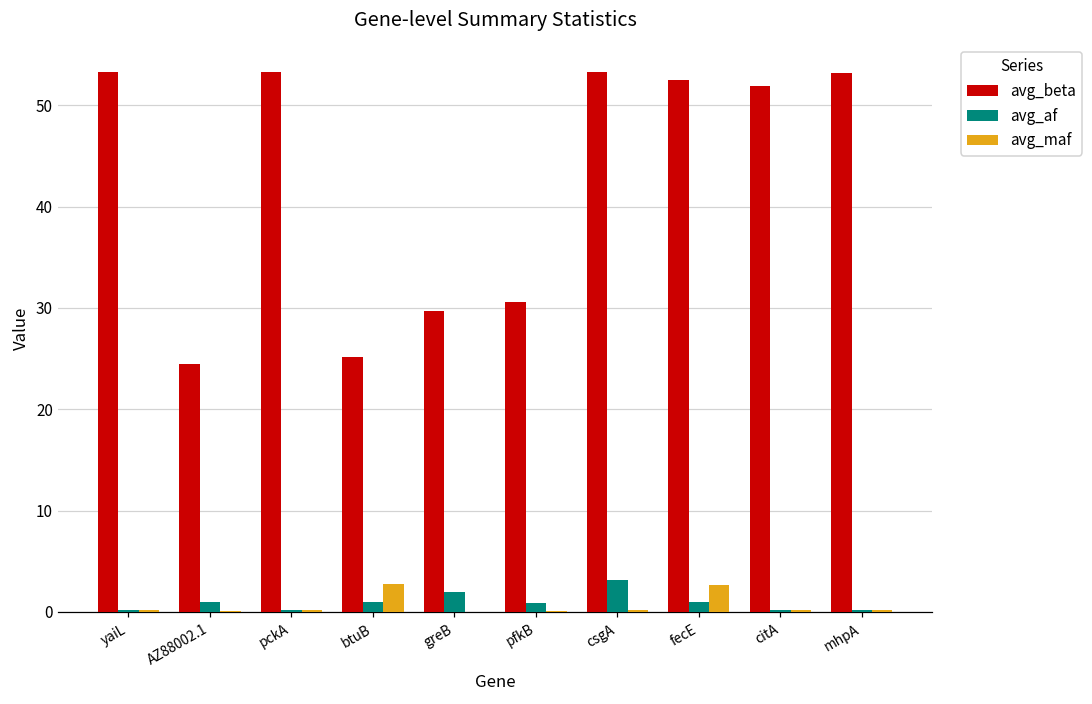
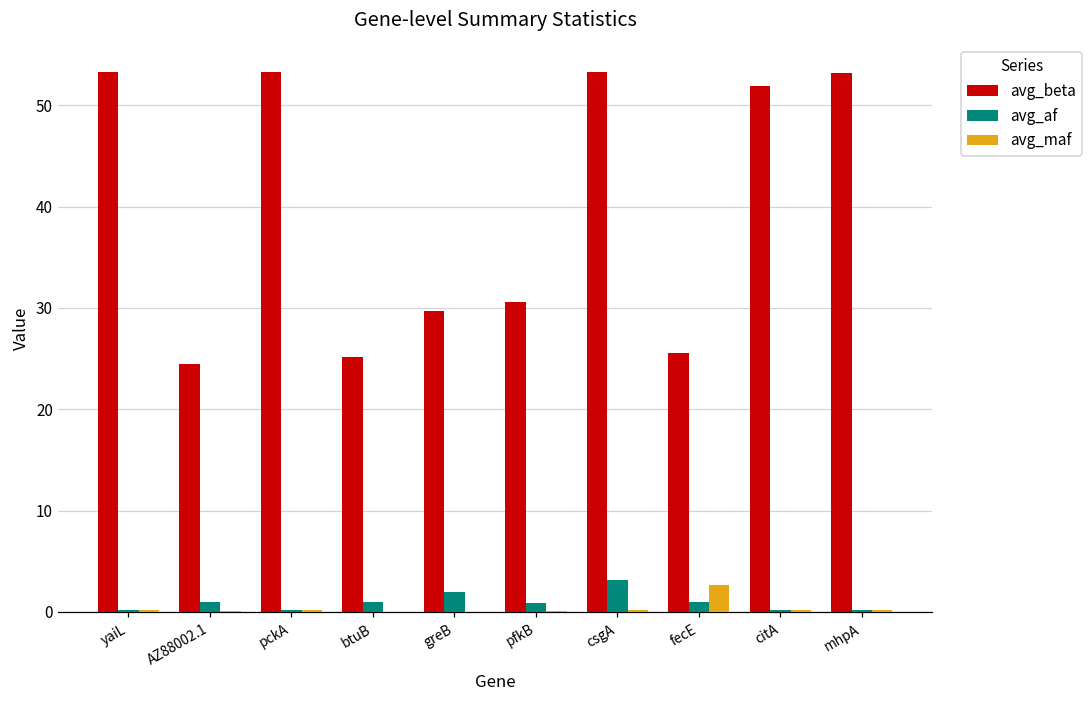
  {
    "avg_beta": {
      "yaiL": 53,
      "AZ88002.1": 24,
      "pckA": 53,
      "btuB": 25,
      "greB": 30,
      "pfkB": 31,
      "csgA": 53,
-     "fecE": 53,
+     "fecE": 26,
      "citA": 52,
      "mhpA": 53
    },
    "avg_af": {
      "AZ88002.1": 1,
      "btuB": 1,
      "greB": 2,
      "pfkB": 1,
      "csgA": 3,
      "fecE": 1
    },
    "avg_maf": {
-     "btuB": 3,
+     "btuB": 0,
      "fecE": 3
    }
  }
